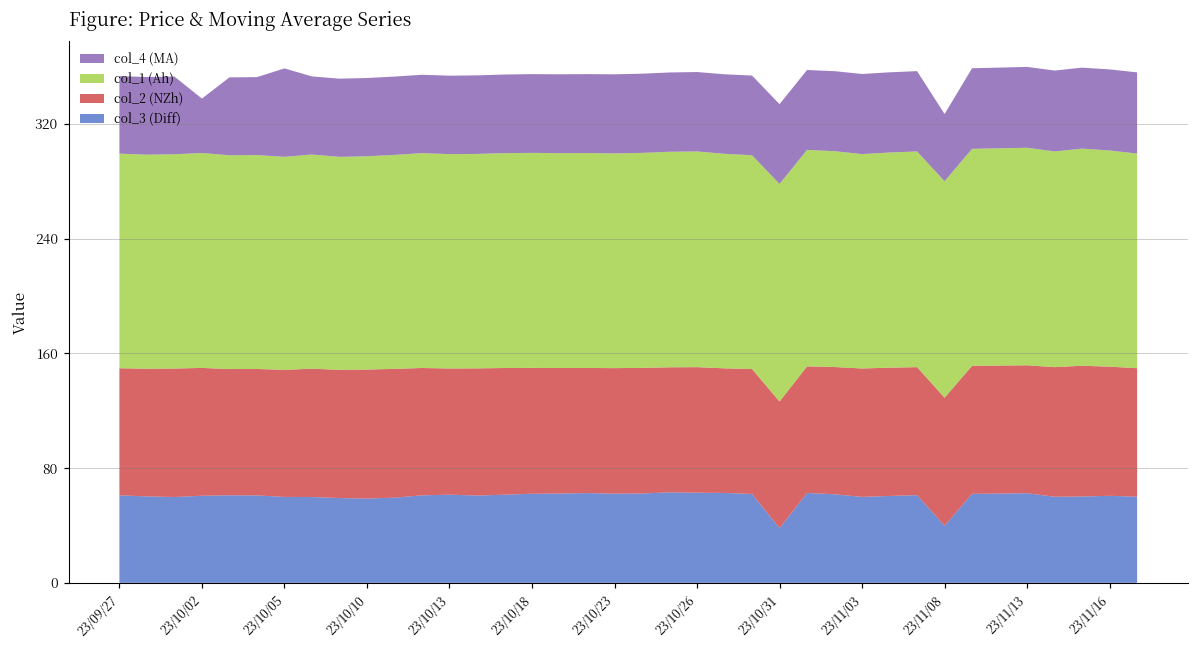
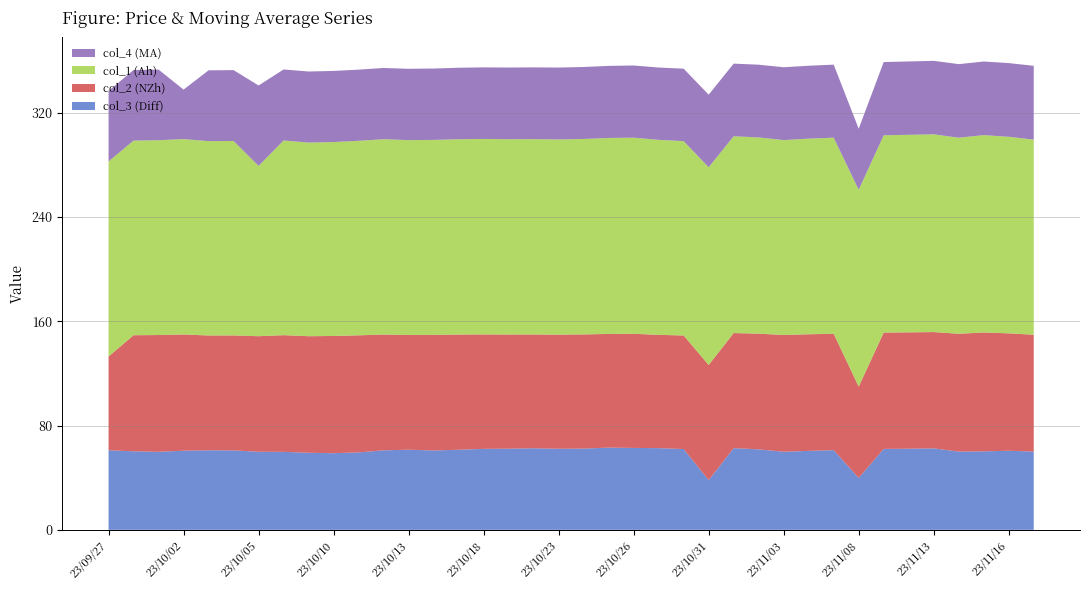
  {
    "col_3 (Diff)": {
      "23/09/27": 61,
      "23/10/02": 61,
      "23/10/05": 60,
      "23/10/10": 59,
      "23/10/13": 61,
      "23/10/18": 62,
      "23/10/23": 62,
      "23/10/26": 63,
      "23/10/31": 38,
      "23/11/03": 60,
      "23/11/08": 40,
      "23/11/13": 63,
      "23/11/16": 61
    },
    "col_2 (NZh)": {
-     "23/09/27": 89,
+     "23/09/27": 72,
      "23/10/02": 89,
      "23/10/05": 89,
      "23/10/10": 90,
      "23/10/13": 88,
      "23/10/18": 88,
      "23/10/23": 88,
      "23/10/26": 88,
      "23/10/31": 88,
      "23/11/03": 90,
-     "23/11/08": 89,
+     "23/11/08": 70,
      "23/11/13": 89,
      "23/11/16": 90
    },
    "col_1 (Ah)": {
      "23/09/27": 150,
      "23/10/02": 150,
-     "23/10/05": 149,
+     "23/10/05": 131,
      "23/10/10": 149,
      "23/10/13": 149,
      "23/10/18": 150,
      "23/10/23": 150,
      "23/10/26": 150,
      "23/10/31": 152,
      "23/11/03": 149,
      "23/11/08": 151,
      "23/11/13": 152,
      "23/11/16": 151
    },
    "col_4 (MA)": {
      "23/09/27": 54,
      "23/10/02": 38,
      "23/10/05": 62,
      "23/10/10": 55,
      "23/10/13": 55,
      "23/10/18": 55,
      "23/10/23": 55,
      "23/10/26": 55,
      "23/10/31": 56,
      "23/11/03": 56,
      "23/11/08": 47,
      "23/11/13": 56,
      "23/11/16": 57
    }
  }
